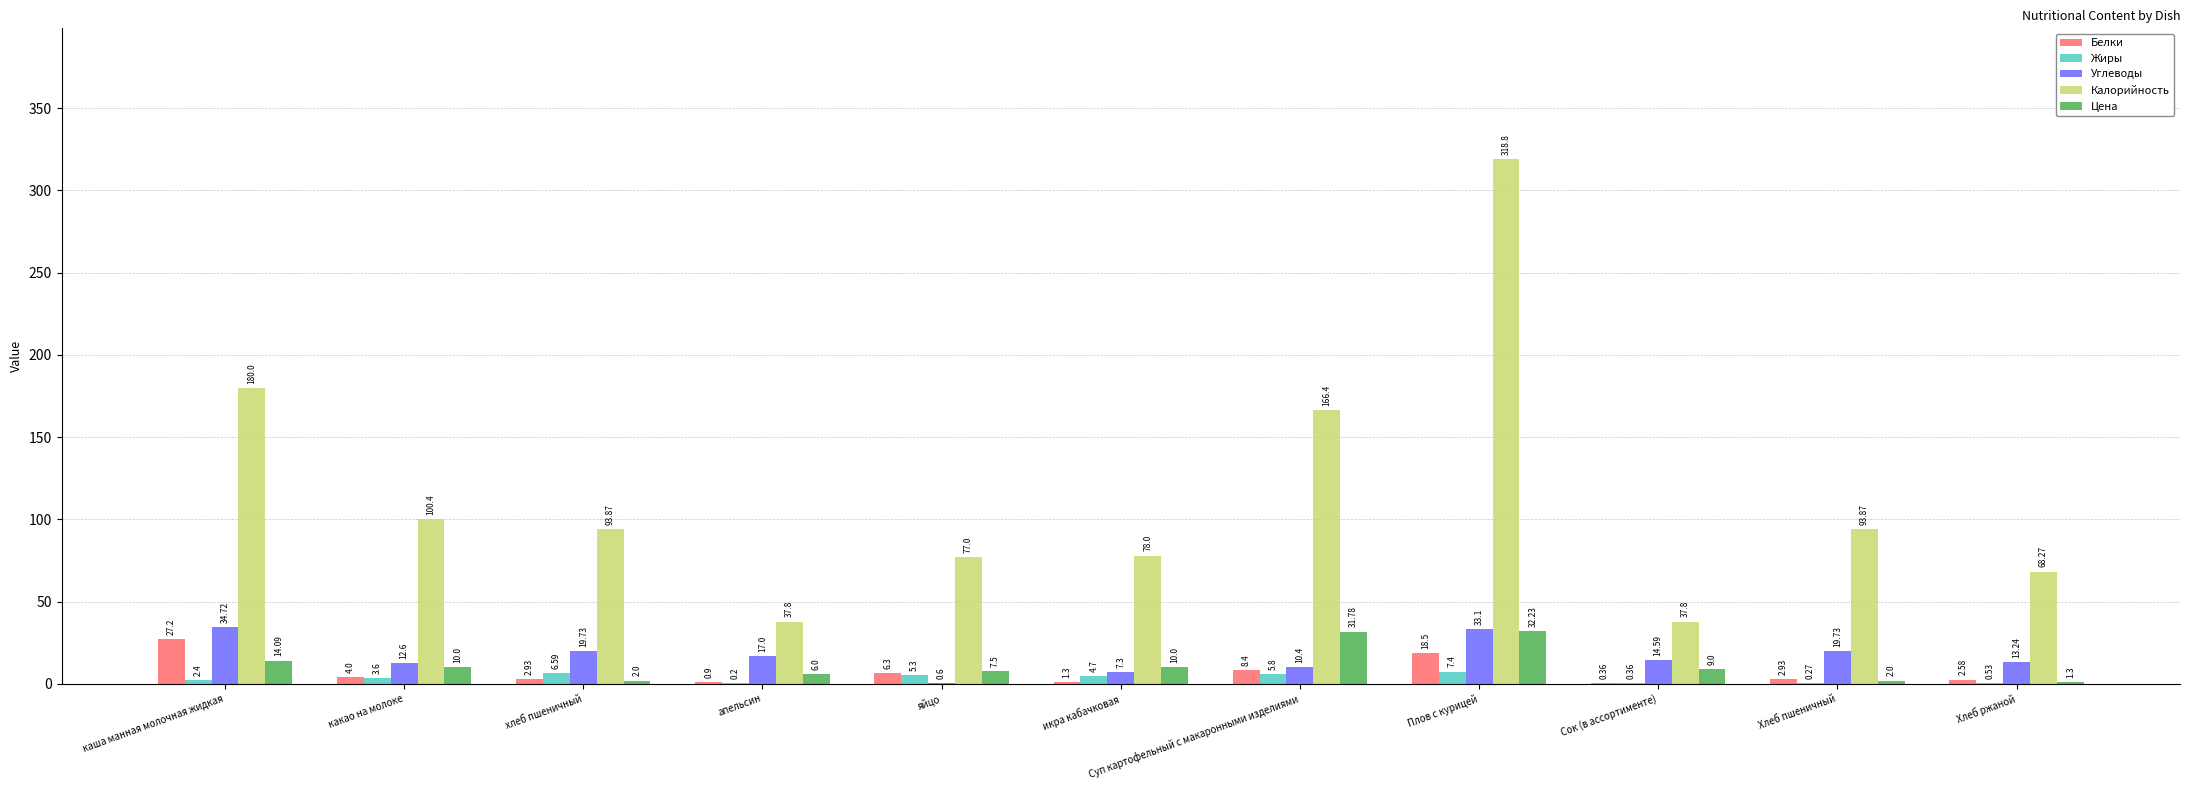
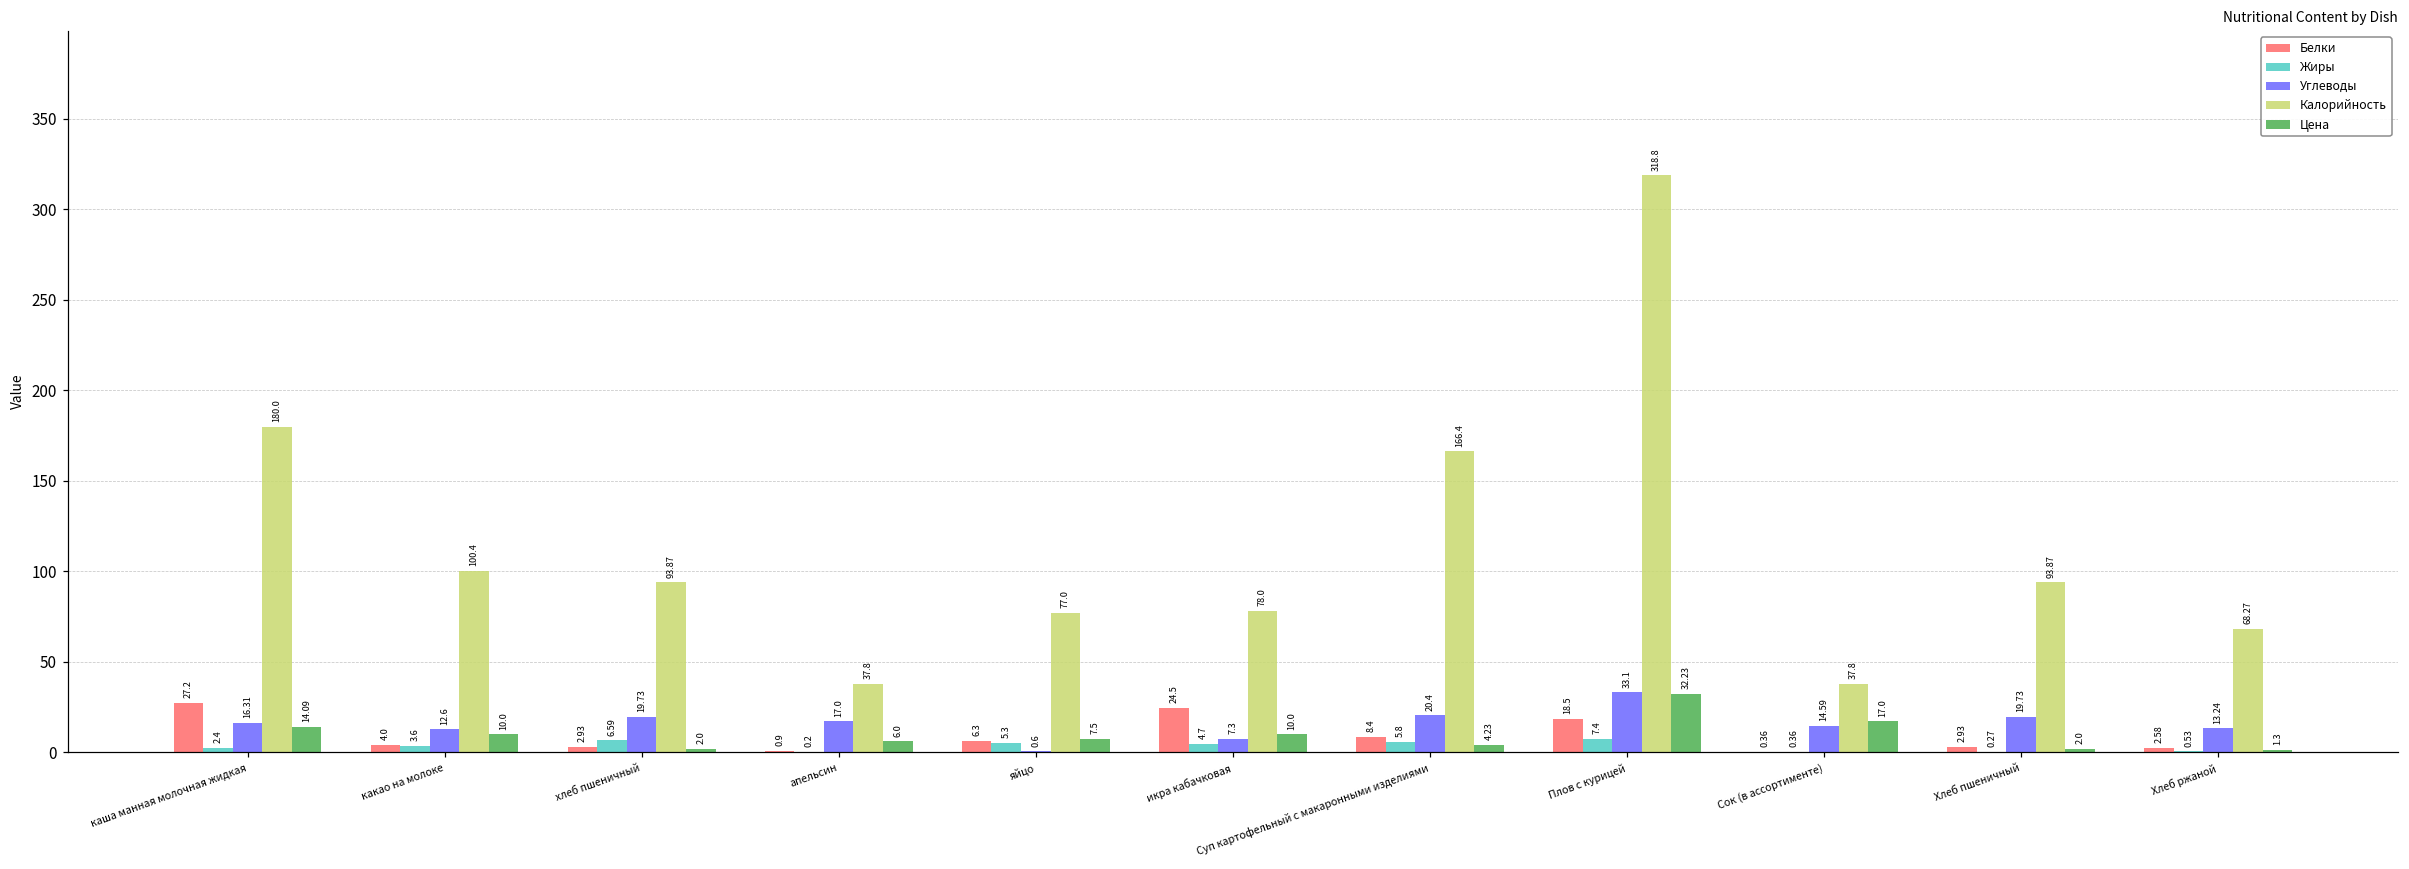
  {
    "Белки": {
      "каша манная молочная жидкая": 27.2,
      "какао на молоке": 4.0,
      "хлеб пшеничный": 2.93,
      "апельсин": 0.9,
      "яйцо": 6.3,
-     "икра кабачковая": 1.3,
+     "икра кабачковая": 24.5,
      "Суп картофельный с макаронными изделиями": 8.4,
      "Плов с курицей": 18.5,
      "Сок (в ассортименте)": 0.36,
      "Хлеб пшеничный": 2.93,
      "Хлеб ржаной": 2.58
    },
    "Жиры": {
      "каша манная молочная жидкая": 2.4,
      "какао на молоке": 3.6,
      "хлеб пшеничный": 6.59,
      "апельсин": 0.2,
      "яйцо": 5.3,
      "икра кабачковая": 4.7,
      "Суп картофельный с макаронными изделиями": 5.8,
      "Плов с курицей": 7.4,
      "Сок (в ассортименте)": 0.36,
      "Хлеб пшеничный": 0.27,
      "Хлеб ржаной": 0.53
    },
    "Углеводы": {
-     "каша манная молочная жидкая": 34.72,
+     "каша манная молочная жидкая": 16.31,
      "какао на молоке": 12.6,
      "хлеб пшеничный": 19.73,
      "апельсин": 17.0,
      "яйцо": 0.6,
      "икра кабачковая": 7.3,
-     "Суп картофельный с макаронными изделиями": 10.4,
+     "Суп картофельный с макаронными изделиями": 20.4,
      "Плов с курицей": 33.1,
      "Сок (в ассортименте)": 14.59,
      "Хлеб пшеничный": 19.73,
      "Хлеб ржаной": 13.24
    },
    "Калорийность": {
      "каша манная молочная жидкая": 180.0,
      "какао на молоке": 100.4,
      "хлеб пшеничный": 93.87,
      "апельсин": 37.8,
      "яйцо": 77.0,
      "икра кабачковая": 78.0,
      "Суп картофельный с макаронными изделиями": 166.4,
      "Плов с курицей": 318.8,
      "Сок (в ассортименте)": 37.8,
      "Хлеб пшеничный": 93.87,
      "Хлеб ржаной": 68.27
    },
    "Цена": {
      "каша манная молочная жидкая": 14.09,
      "какао на молоке": 10.0,
      "хлеб пшеничный": 2.0,
      "апельсин": 6.0,
      "яйцо": 7.5,
      "икра кабачковая": 10.0,
-     "Суп картофельный с макаронными изделиями": 31.78,
+     "Суп картофельный с макаронными изделиями": 4.23,
      "Плов с курицей": 32.23,
-     "Сок (в ассортименте)": 9.0,
+     "Сок (в ассортименте)": 17.0,
      "Хлеб пшеничный": 2.0,
      "Хлеб ржаной": 1.3
    }
  }
